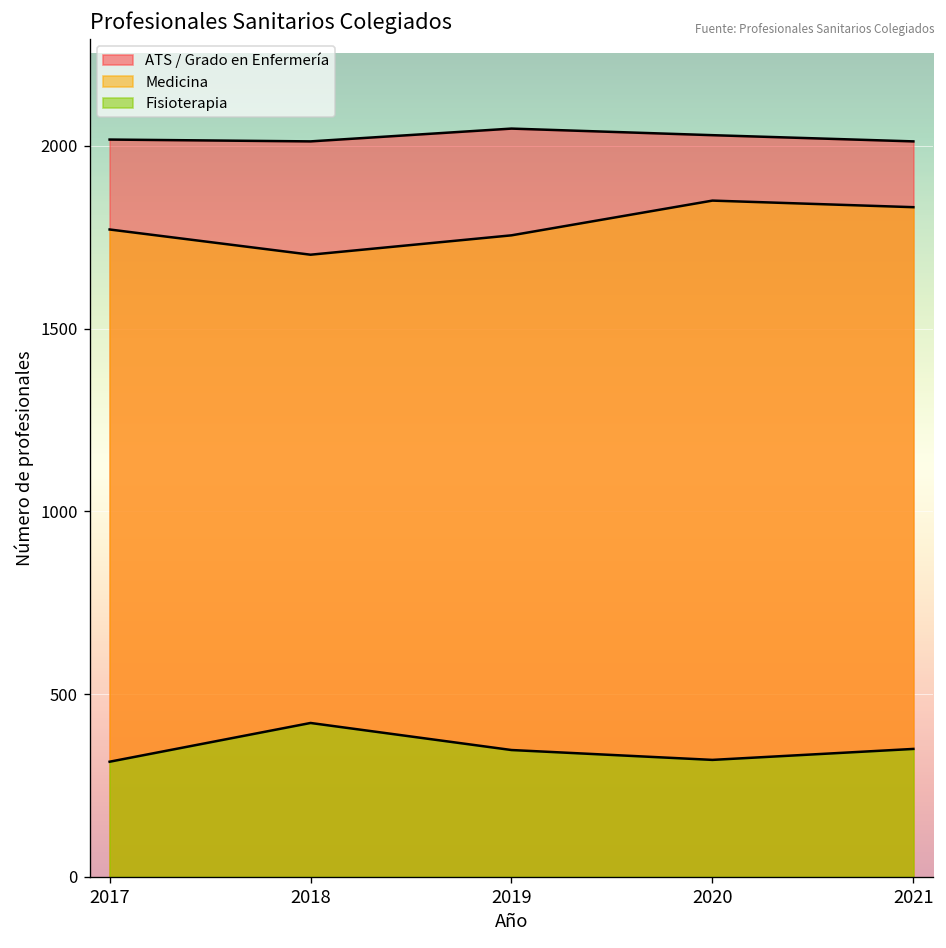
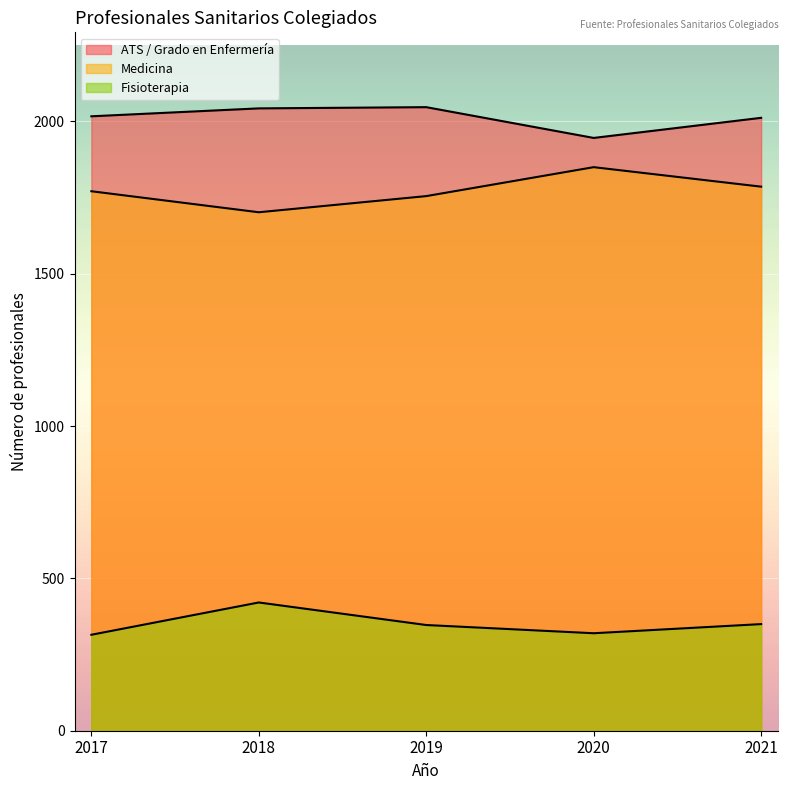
  {
    "ATS / Grado en Enfermería": {
      "2017": 2020,
-     "2018": 2010,
+     "2018": 2040,
      "2019": 2050,
-     "2020": 2030,
+     "2020": 1950,
      "2021": 2010
    },
    "Medicina": {
      "2017": 1770,
      "2018": 1700,
      "2019": 1760,
      "2020": 1850,
-     "2021": 1830
+     "2021": 1790
    },
    "Fisioterapia": {
      "2017": 320,
      "2018": 420,
      "2019": 350,
      "2020": 320,
      "2021": 350
    }
  }
